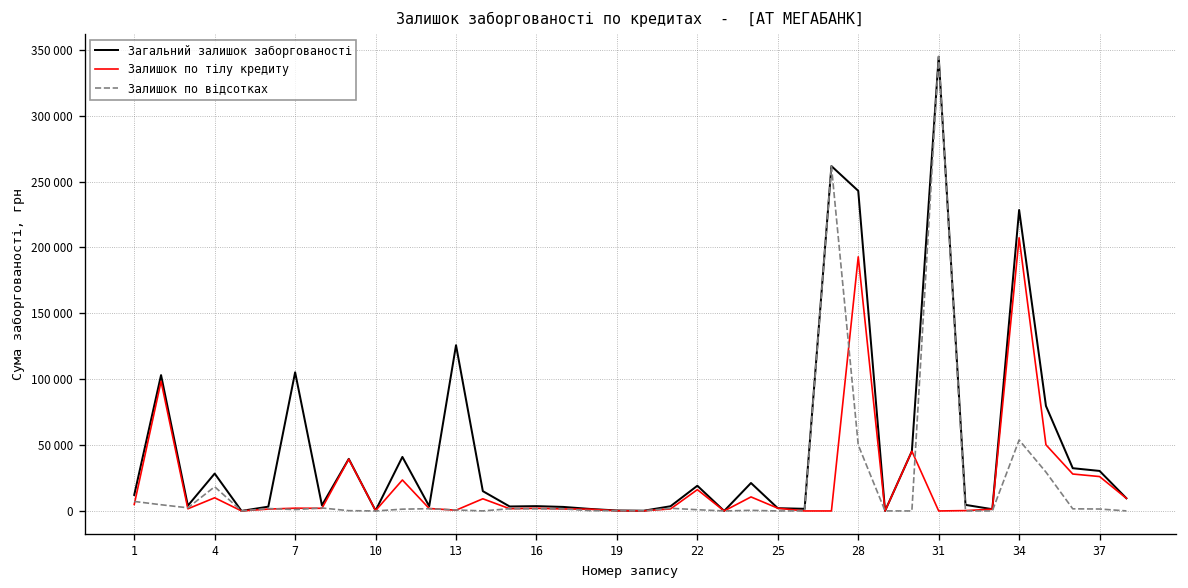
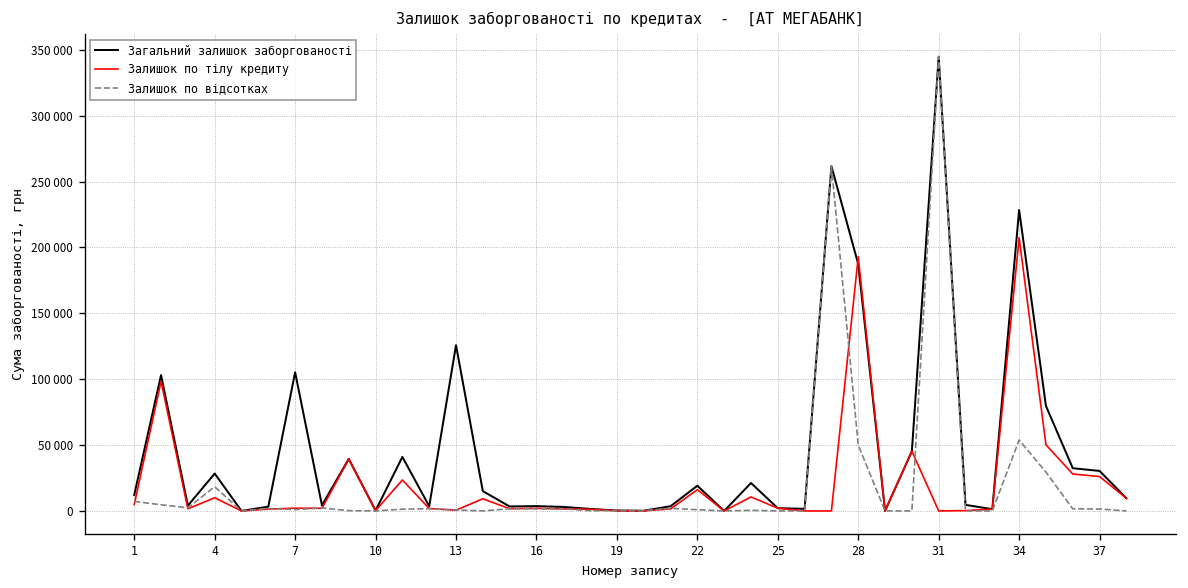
  {
    "Загальний залишок заборгованості": {
      "1": 12000,
      "4": 28000,
      "7": 105000,
      "13": 126000,
      "22": 19000,
-     "28": 243000,
+     "28": 187000,
      "34": 228000,
      "37": 30000
    },
    "Залишок по тілу кредиту": {
      "4": 10000,
      "22": 16000,
      "28": 193000,
      "31": 0,
      "34": 207000,
      "37": 26000
    },
    "Залишок по відсотках": {
      "4": 18000,
      "22": 1000,
      "28": 50000,
      "34": 54000,
      "37": 1000
    }
  }
